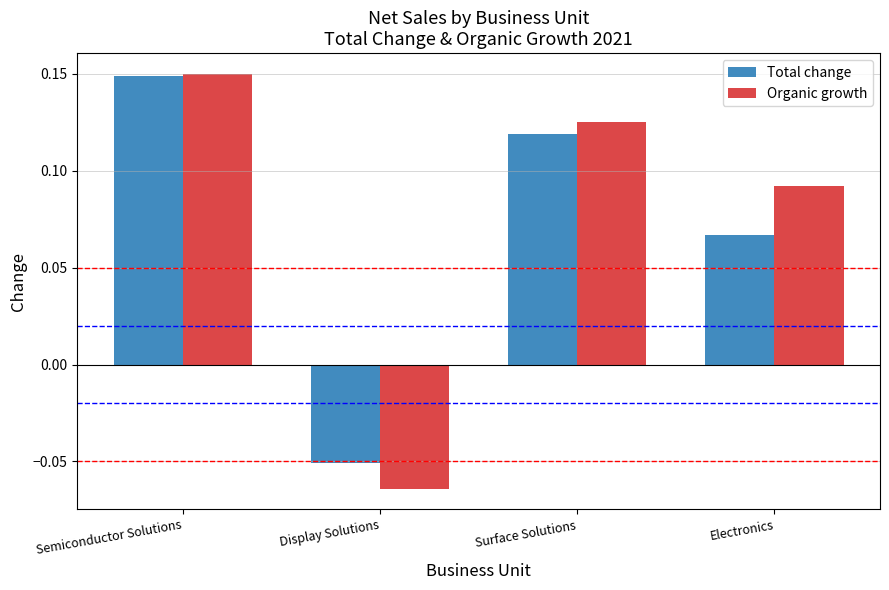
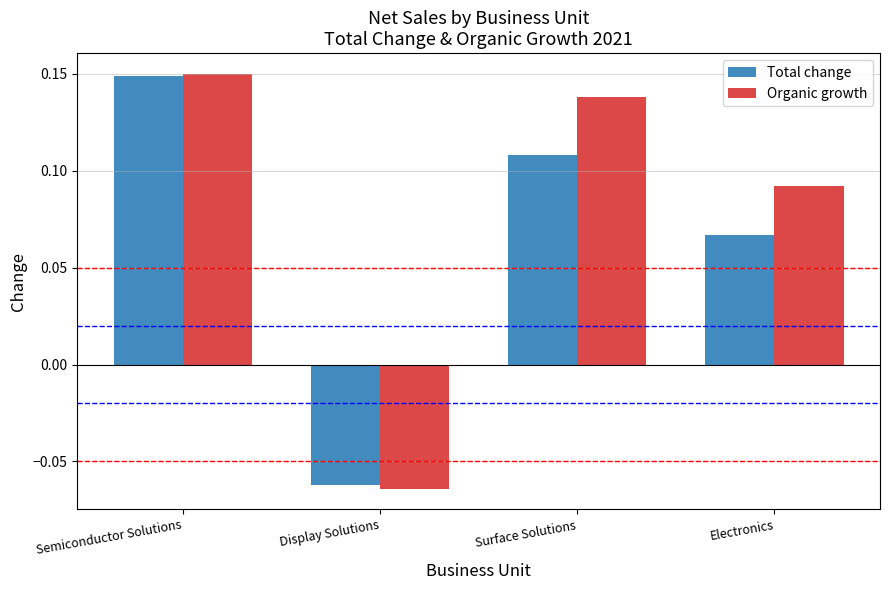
  {
    "Total change": {
      "Semiconductor Solutions": 0.149,
-     "Display Solutions": -0.051,
-     "Surface Solutions": 0.119,
+     "Display Solutions": -0.062,
+     "Surface Solutions": 0.108,
      "Electronics": 0.067
    },
    "Organic growth": {
      "Semiconductor Solutions": 0.150,
      "Display Solutions": -0.064,
-     "Surface Solutions": 0.125,
+     "Surface Solutions": 0.138,
      "Electronics": 0.092
    }
  }
